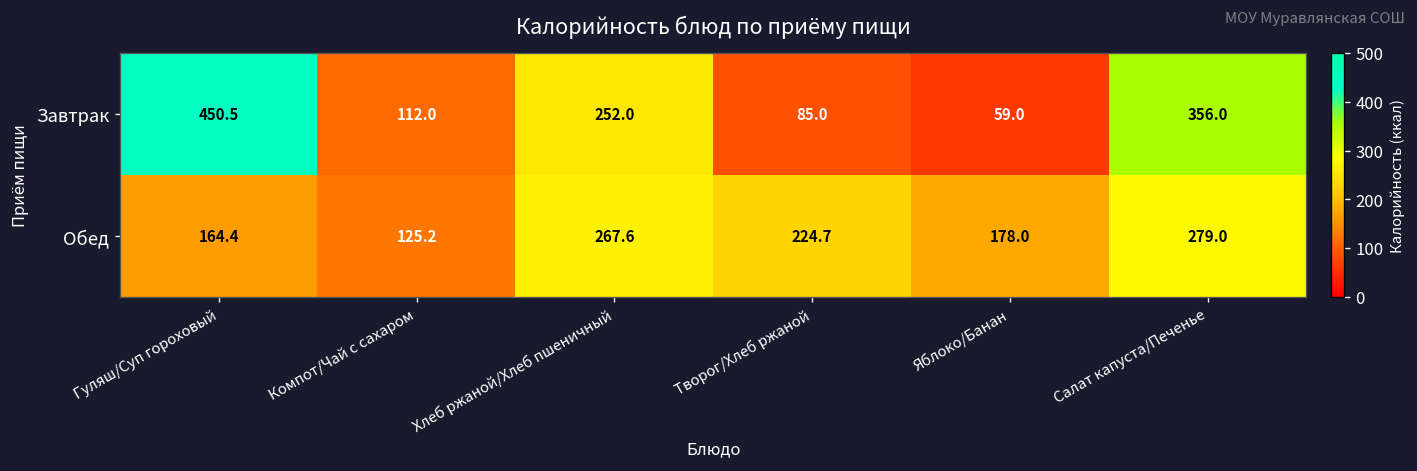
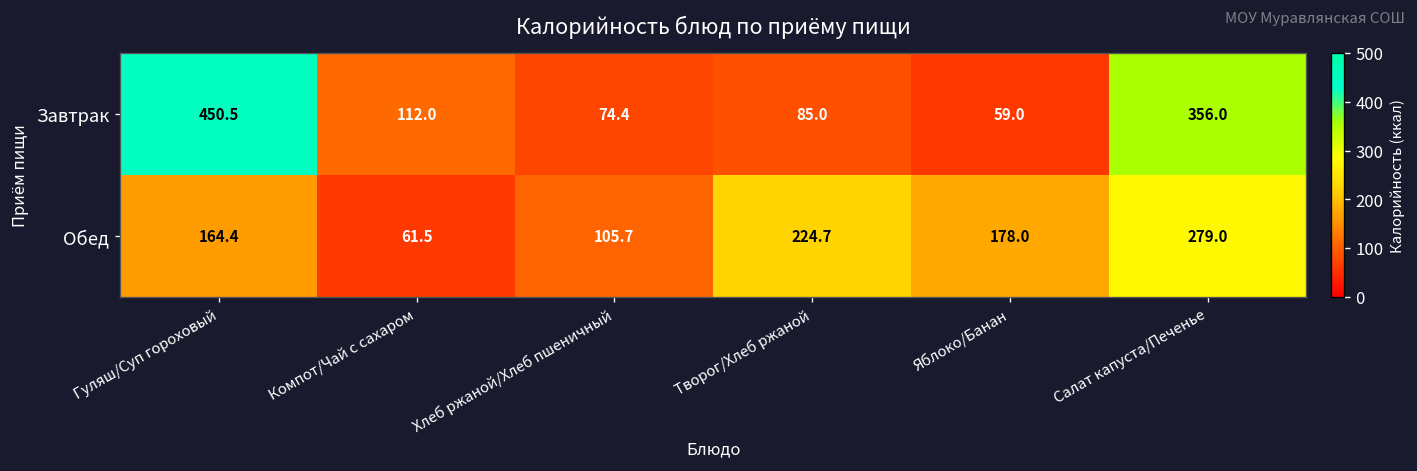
  {
    "Завтрак": {
      "Гуляш/Суп гороховый": 450.5,
      "Компот/Чай с сахаром": 112.0,
-     "Хлеб ржаной/Хлеб пшеничный": 252.0,
+     "Хлеб ржаной/Хлеб пшеничный": 74.4,
      "Творог/Хлеб ржаной": 85.0,
      "Яблоко/Банан": 59.0,
      "Салат капуста/Печенье": 356.0
    },
    "Обед": {
      "Гуляш/Суп гороховый": 164.4,
-     "Компот/Чай с сахаром": 125.2,
-     "Хлеб ржаной/Хлеб пшеничный": 267.6,
+     "Компот/Чай с сахаром": 61.5,
+     "Хлеб ржаной/Хлеб пшеничный": 105.7,
      "Творог/Хлеб ржаной": 224.7,
      "Яблоко/Банан": 178.0,
      "Салат капуста/Печенье": 279.0
    }
  }
